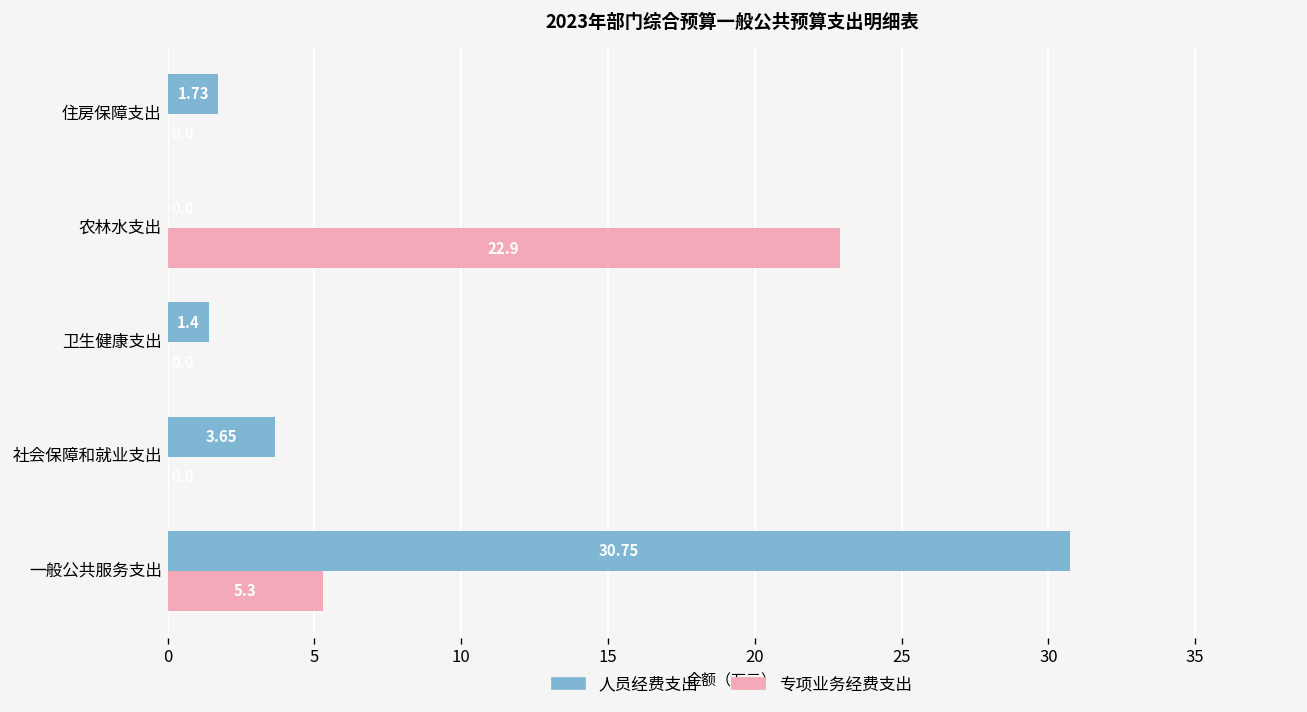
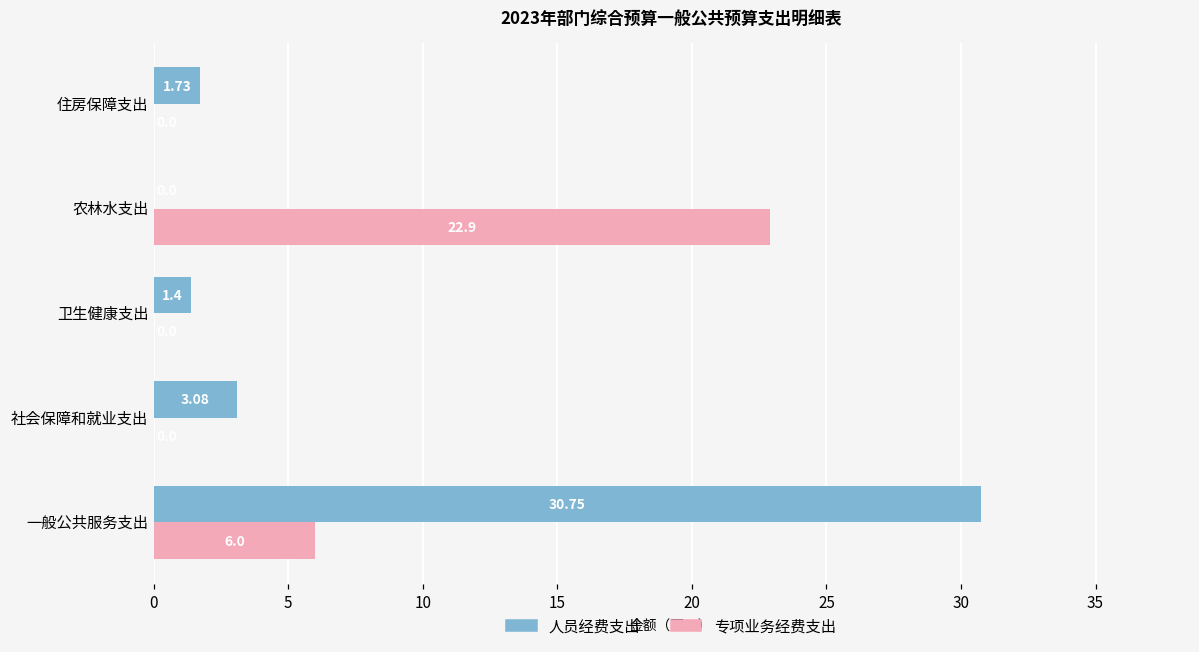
  {
    "人员经费支出": {
      "住房保障支出": 1.73,
      "卫生健康支出": 1.4,
-     "社会保障和就业支出": 3.65,
+     "社会保障和就业支出": 3.08,
      "一般公共服务支出": 30.75
    },
    "专项业务经费支出": {
      "农林水支出": 22.9,
-     "一般公共服务支出": 5.3
+     "一般公共服务支出": 6.0
    }
  }
